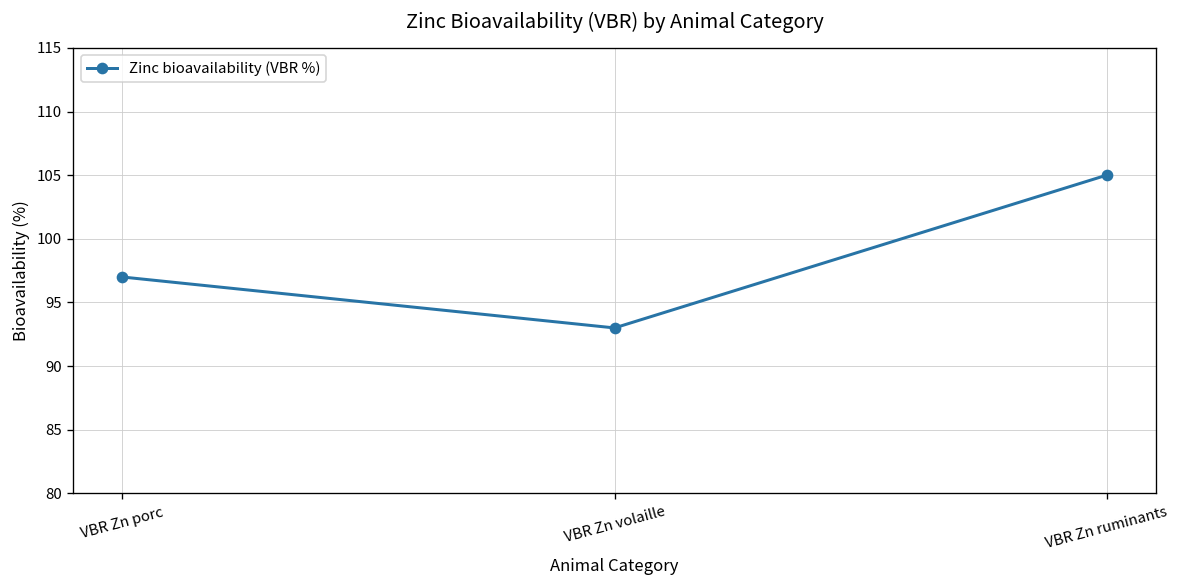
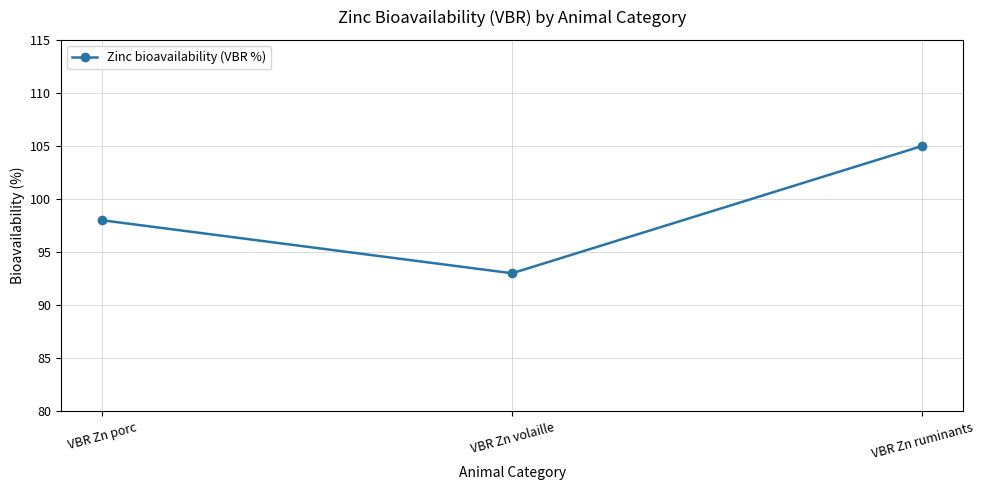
  {
-   "VBR Zn porc": 97,
+   "VBR Zn porc": 98,
    "VBR Zn volaille": 93,
    "VBR Zn ruminants": 105
  }
